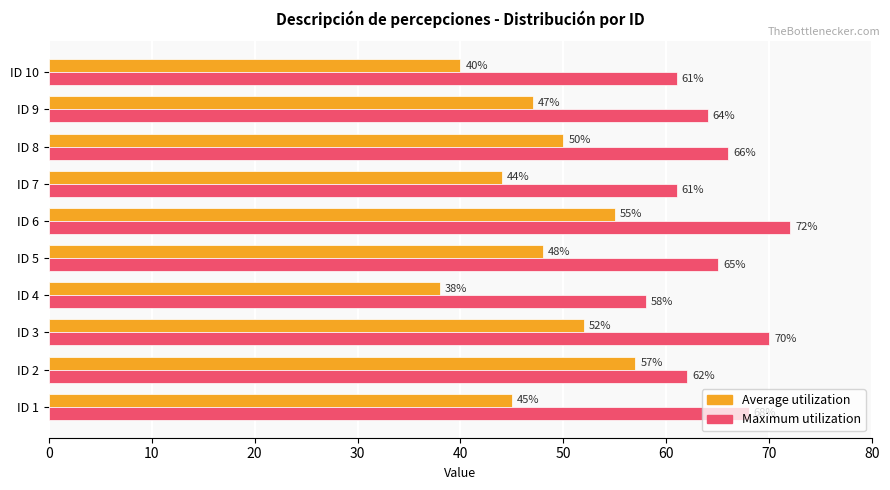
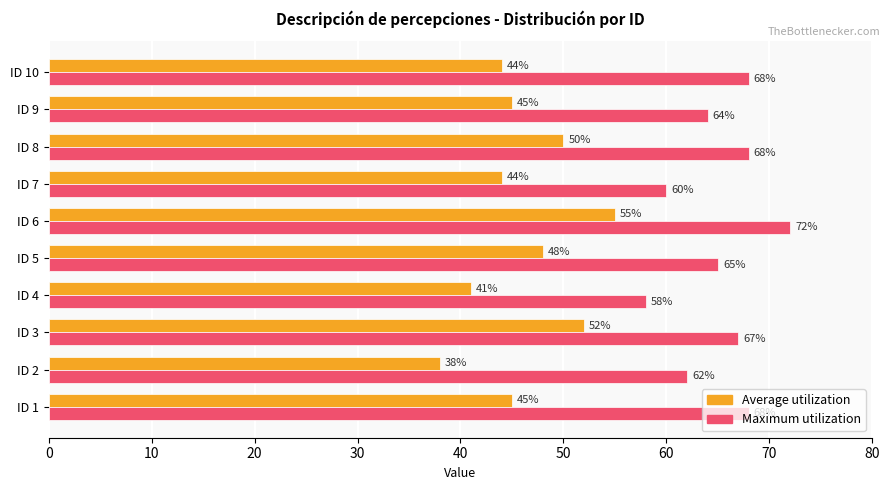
  {
    "Average utilization": {
-     "ID 10": "40%",
-     "ID 9": "47%",
+     "ID 10": "44%",
+     "ID 9": "45%",
      "ID 8": "50%",
      "ID 7": "44%",
      "ID 6": "55%",
      "ID 5": "48%",
-     "ID 4": "38%",
+     "ID 4": "41%",
      "ID 3": "52%",
-     "ID 2": "57%",
+     "ID 2": "38%",
      "ID 1": "45%"
    },
    "Maximum utilization": {
-     "ID 10": "61%",
+     "ID 10": "68%",
      "ID 9": "64%",
-     "ID 8": "66%",
-     "ID 7": "61%",
+     "ID 8": "68%",
+     "ID 7": "60%",
      "ID 6": "72%",
      "ID 5": "65%",
      "ID 4": "58%",
-     "ID 3": "70%",
+     "ID 3": "67%",
      "ID 2": "62%"
    }
  }
